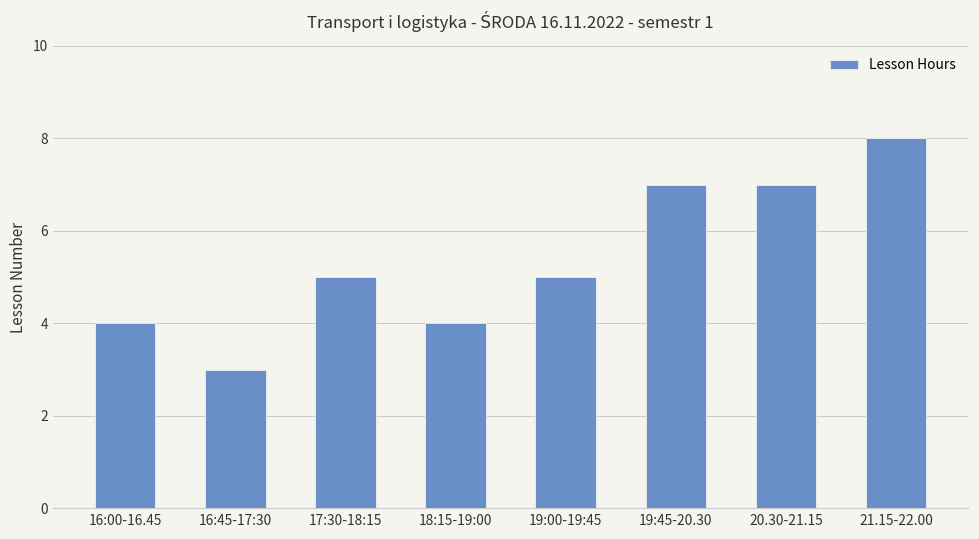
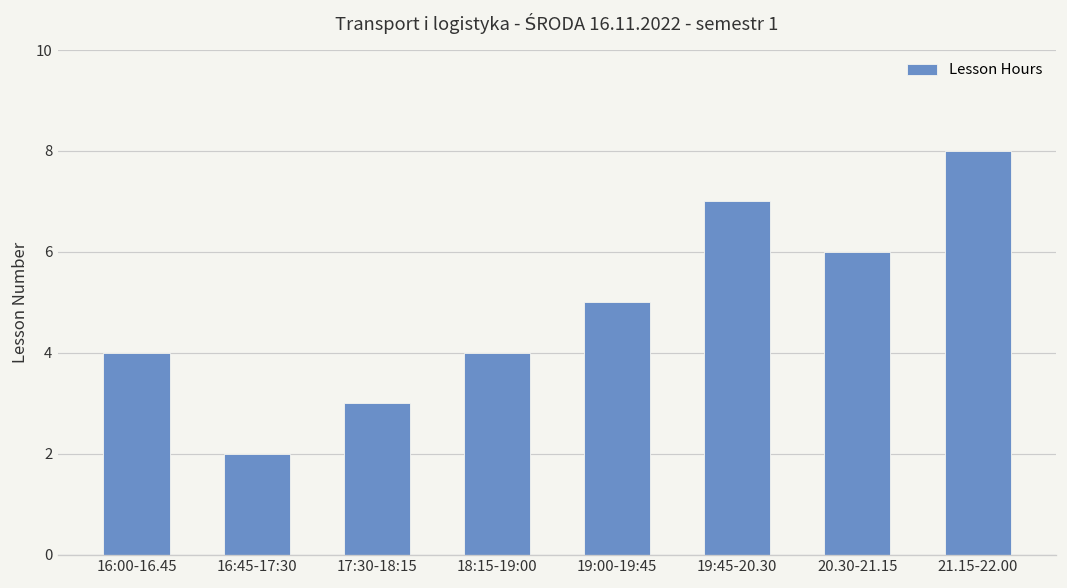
  {
    "16:00-16.45": 4,
-   "16:45-17:30": 3,
-   "17:30-18:15": 5,
+   "16:45-17:30": 2,
+   "17:30-18:15": 3,
    "18:15-19:00": 4,
    "19:00-19:45": 5,
    "19:45-20.30": 7,
-   "20.30-21.15": 7,
+   "20.30-21.15": 6,
    "21.15-22.00": 8
  }
